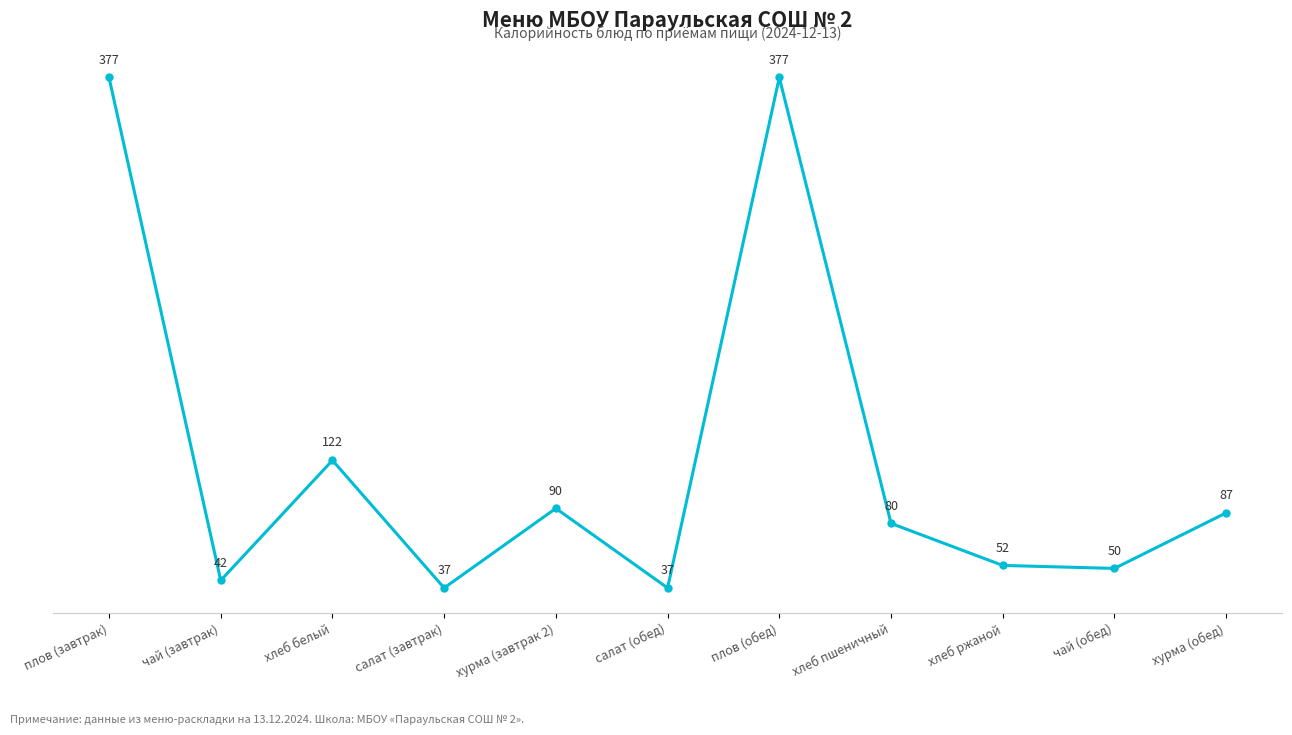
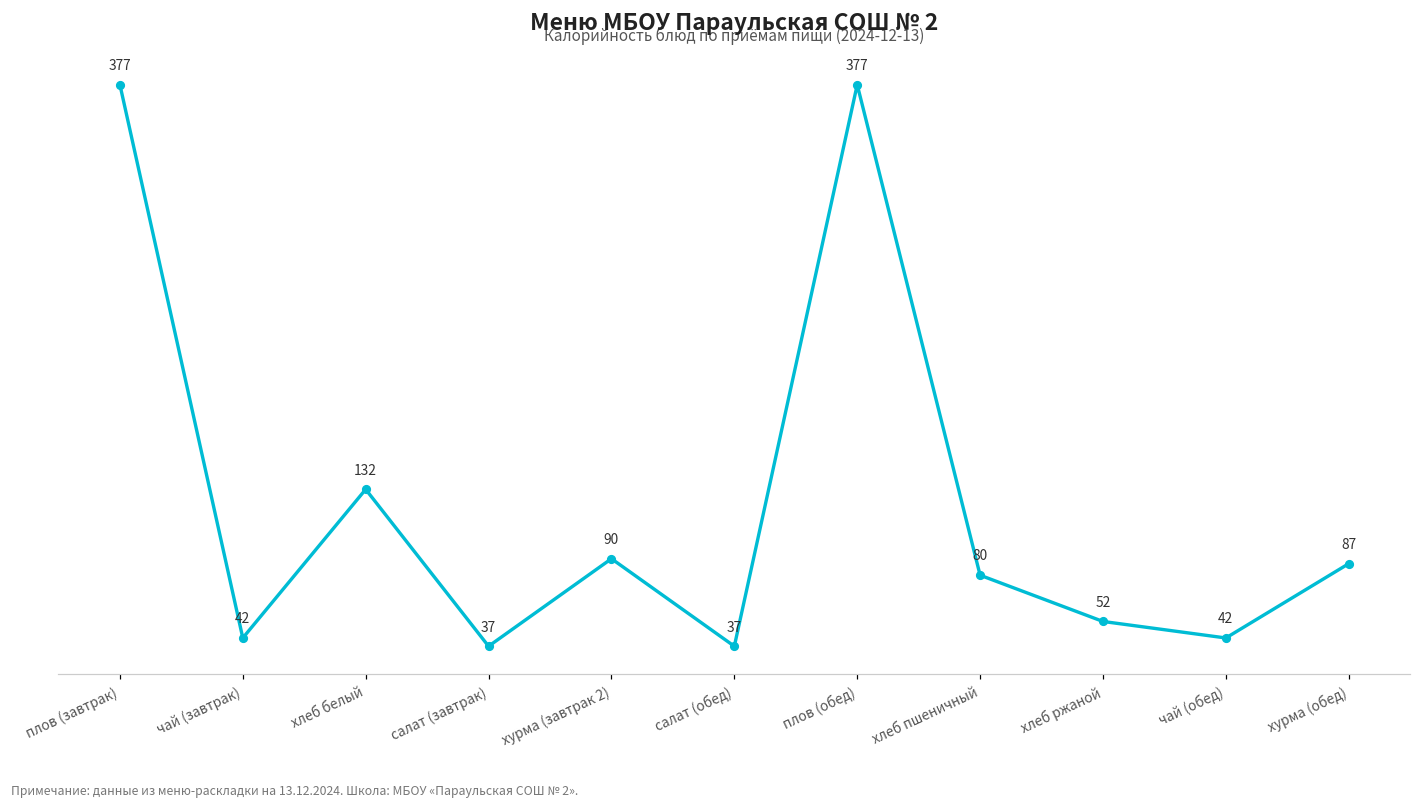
  {
    "плов (завтрак)": 377,
    "чай (завтрак)": 42,
-   "хлеб белый": 122,
+   "хлеб белый": 132,
    "салат (завтрак)": 37,
    "хурма (завтрак 2)": 90,
    "салат (обед)": 37,
    "плов (обед)": 377,
    "хлеб пшеничный": 80,
    "хлеб ржаной": 52,
-   "чай (обед)": 50,
+   "чай (обед)": 42,
    "хурма (обед)": 87
  }
